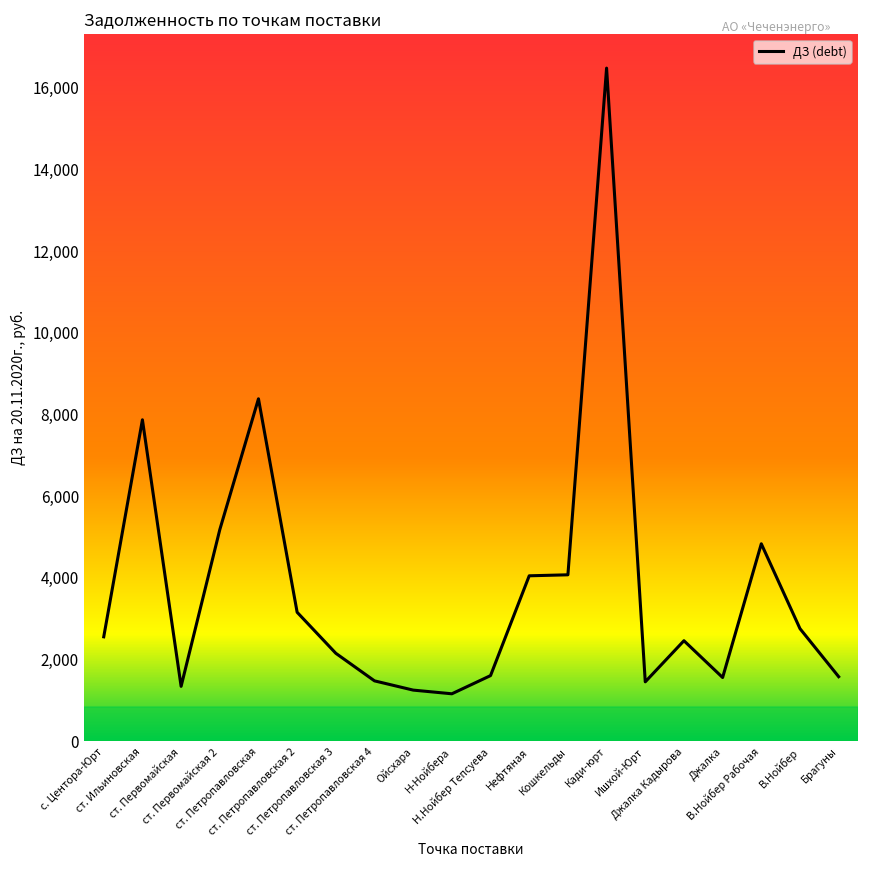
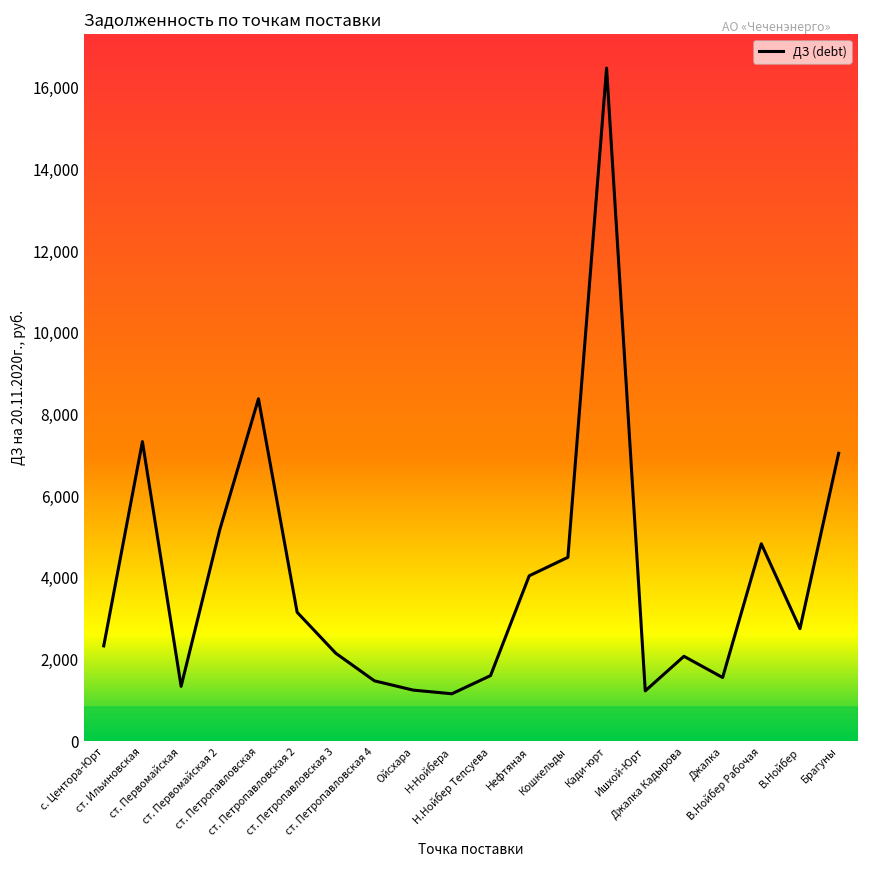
  {
-   "с. Центора-Юрт": "2,600",
-   "ст. Ильиновская": "7,900",
+   "с. Центора-Юрт": "2,300",
+   "ст. Ильиновская": "7,300",
    "ст. Первомайская": "1,300",
    "ст. Первомайская 2": "5,200",
    "ст. Петропавловская": "8,400",
    "ст. Петропавловская 2": "3,200",
    "ст. Петропавловская 3": "2,100",
    "ст. Петропавловская 4": "1,500",
    "Ойсхара": "1,200",
    "Н-Нойбера": "1,200",
    "Н.Нойбер Тепсуева": "1,600",
    "Нефтяная": "4,000",
-   "Кошкельды": "4,100",
+   "Кошкельды": "4,500",
    "Кади-юрт": "16,500",
-   "Ишхой-Юрт": "1,500",
-   "Джалка Кадырова": "2,500",
+   "Ишхой-Юрт": "1,200",
+   "Джалка Кадырова": "2,100",
    "Джалка": "1,600",
    "В.Нойбер Рабочая": "4,800",
    "В.Нойбер": "2,800",
-   "Брагуны": "1,600"
+   "Брагуны": "7,000"
  }
